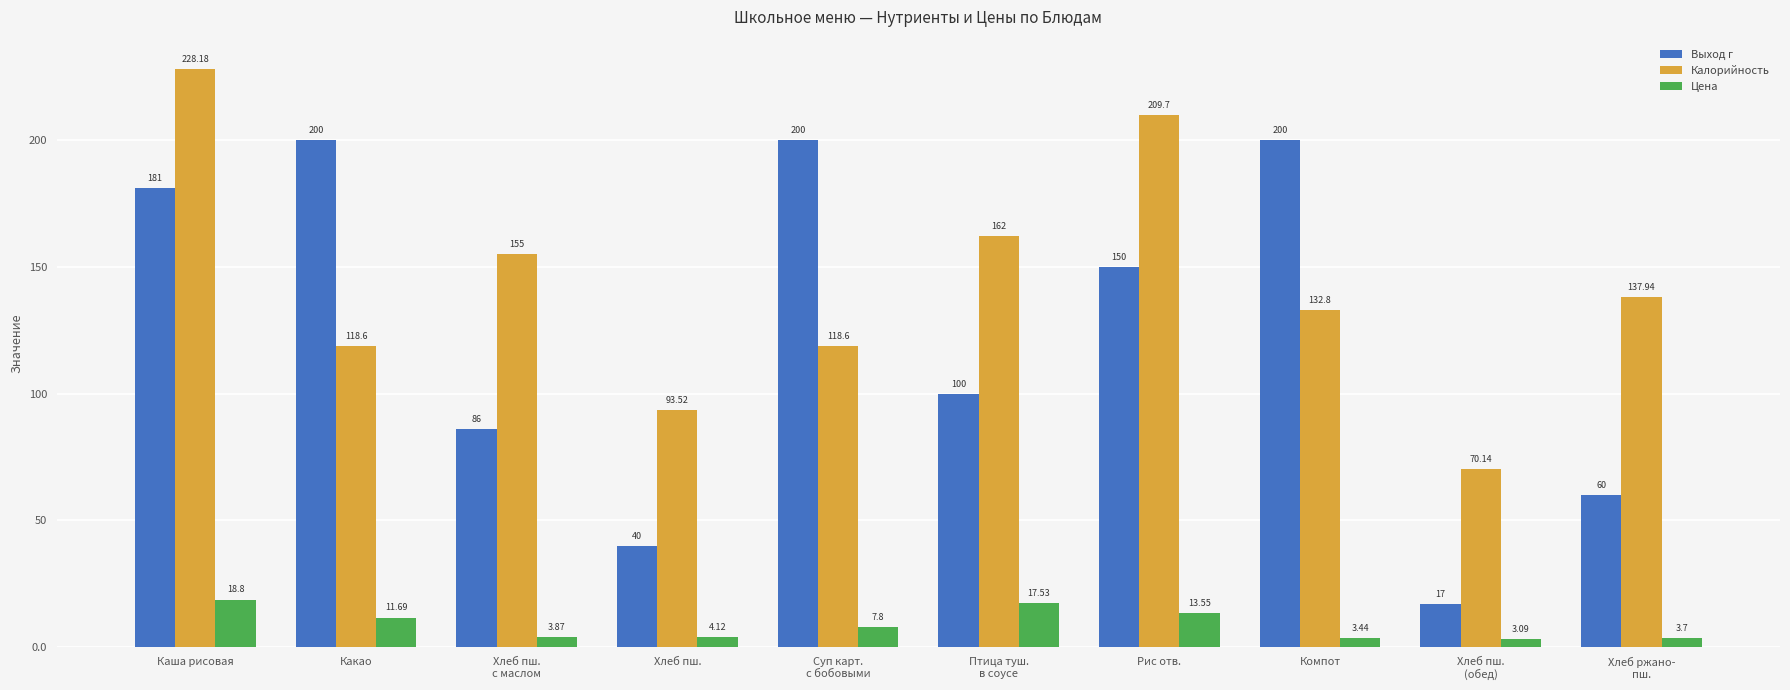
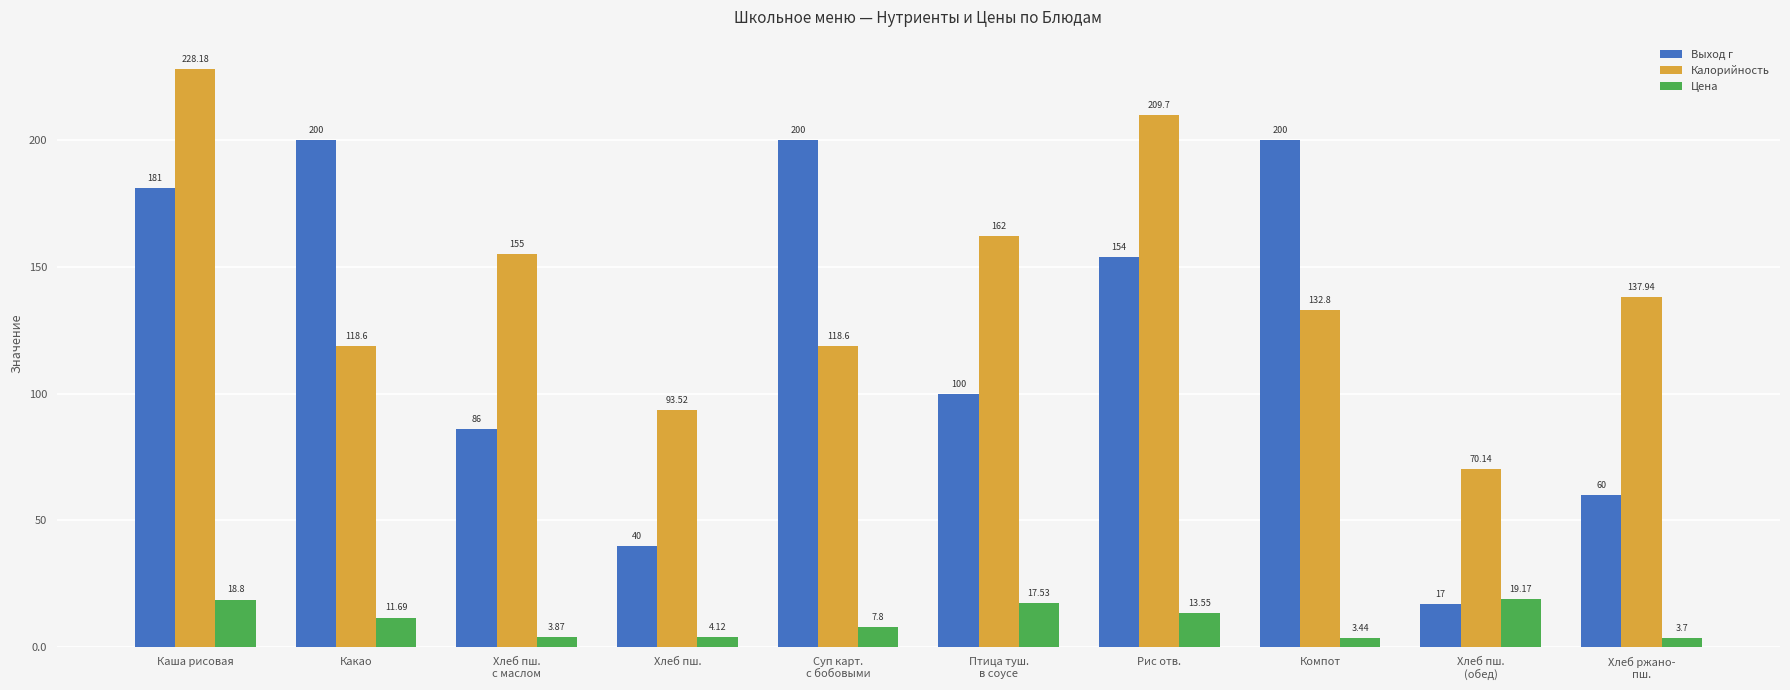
  {
    "Выход г": {
      "Каша рисовая": 181,
      "Какао": 200,
      "Хлеб пш. с маслом": 86,
      "Хлеб пш.": 40,
      "Суп карт. с бобовыми": 200,
      "Птица туш. в соусе": 100,
-     "Рис отв.": 150,
+     "Рис отв.": 154,
      "Компот": 200,
      "Хлеб пш. (обед)": 17,
      "Хлеб ржано- пш.": 60
    },
    "Калорийность": {
      "Каша рисовая": 228.18,
      "Какао": 118.6,
      "Хлеб пш. с маслом": 155,
      "Хлеб пш.": 93.52,
      "Суп карт. с бобовыми": 118.6,
      "Птица туш. в соусе": 162,
      "Рис отв.": 209.7,
      "Компот": 132.8,
      "Хлеб пш. (обед)": 70.14,
      "Хлеб ржано- пш.": 137.94
    },
    "Цена": {
      "Каша рисовая": 18.8,
      "Какао": 11.69,
      "Хлеб пш. с маслом": 3.87,
      "Хлеб пш.": 4.12,
      "Суп карт. с бобовыми": 7.8,
      "Птица туш. в соусе": 17.53,
      "Рис отв.": 13.55,
      "Компот": 3.44,
-     "Хлеб пш. (обед)": 3.09,
+     "Хлеб пш. (обед)": 19.17,
      "Хлеб ржано- пш.": 3.7
    }
  }
